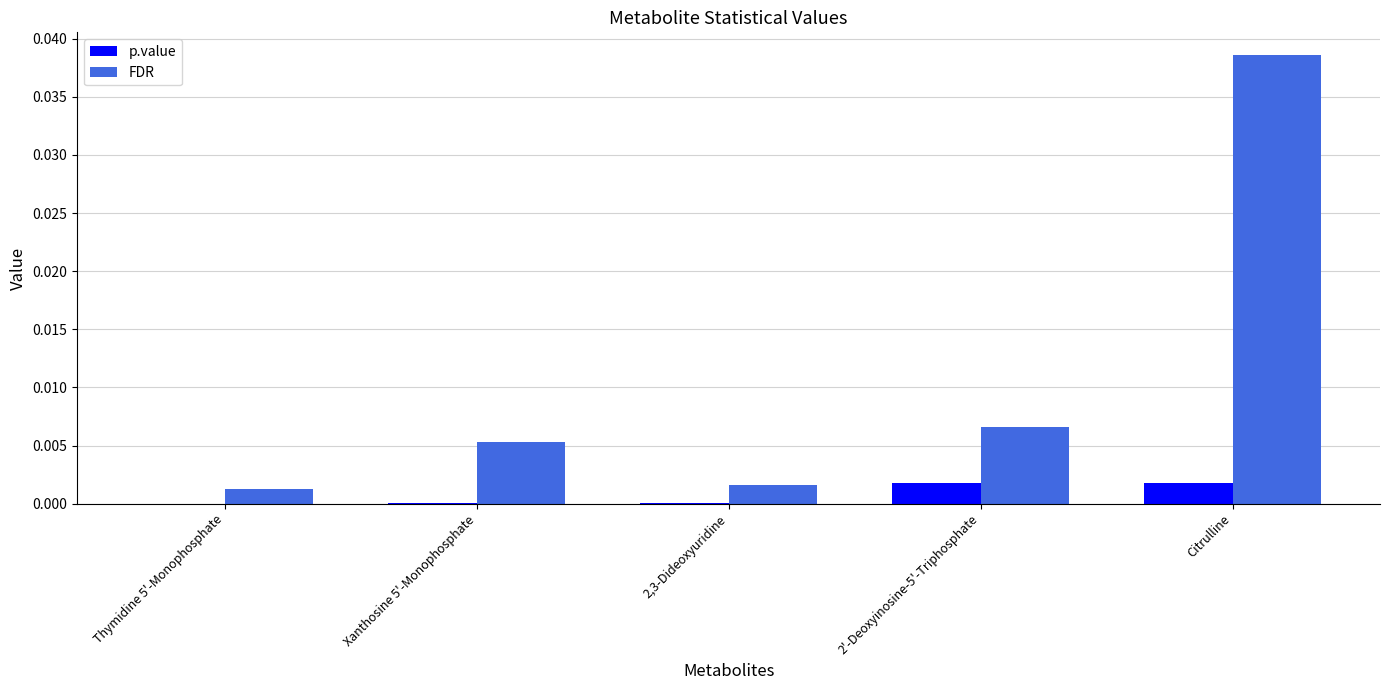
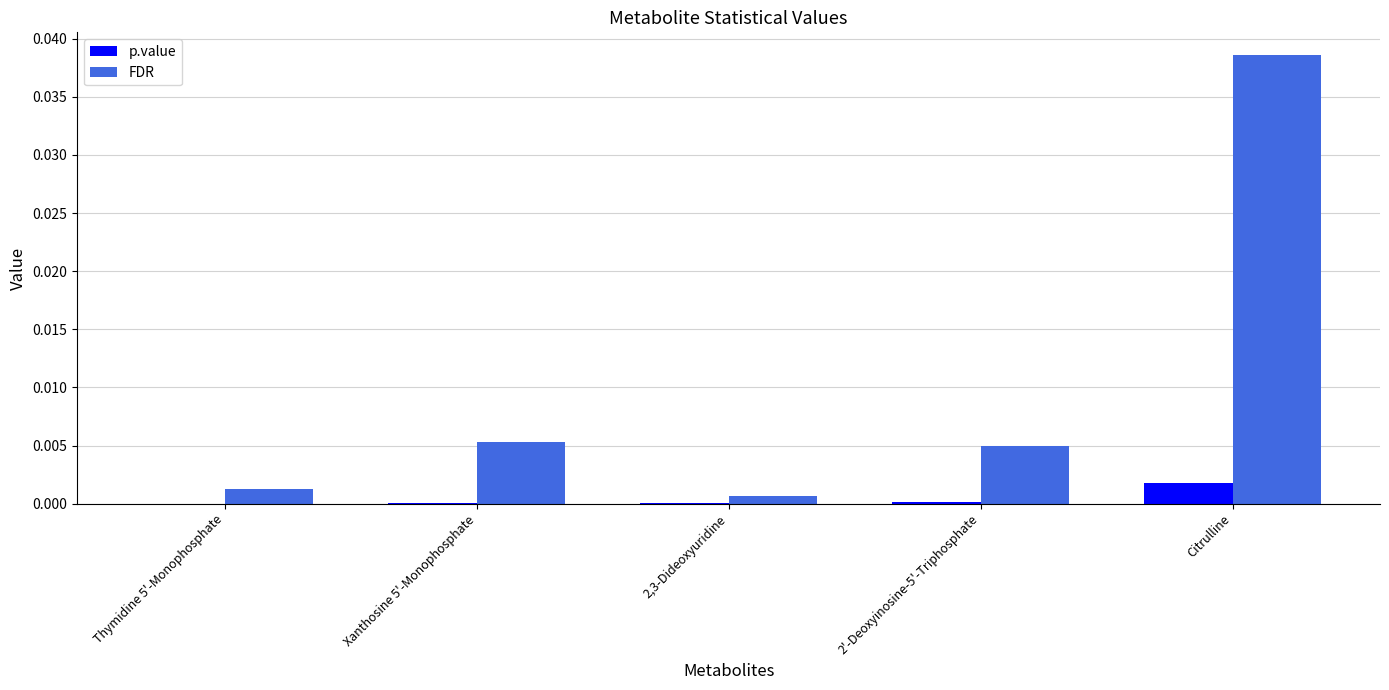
  {
    "p.value": {
-     "2'-Deoxyinosine-5'-Triphosphate": 0.0018,
+     "2'-Deoxyinosine-5'-Triphosphate": 0.0001,
      "Citrulline": 0.0018
    },
    "FDR": {
      "Thymidine 5'-Monophosphate": 0.0013,
      "Xanthosine 5'-Monophosphate": 0.0053,
-     "2,3-Dideoxyuridine": 0.0016,
-     "2'-Deoxyinosine-5'-Triphosphate": 0.0066,
+     "2,3-Dideoxyuridine": 0.0006,
+     "2'-Deoxyinosine-5'-Triphosphate": 0.0050,
      "Citrulline": 0.0386
    }
  }
